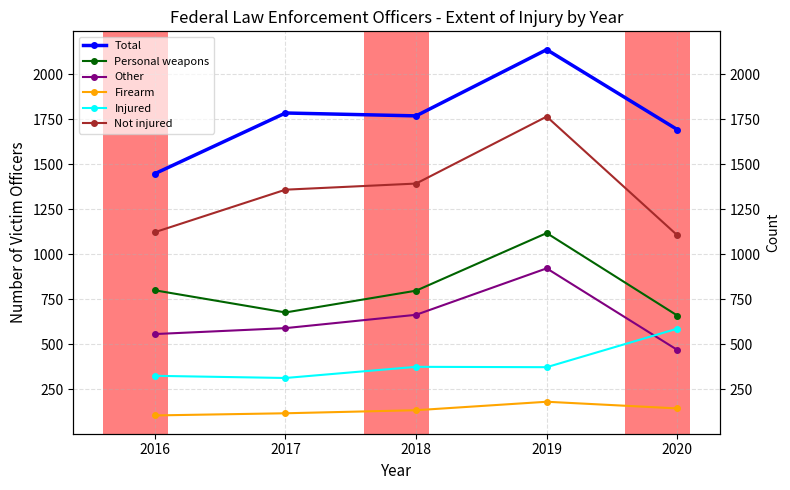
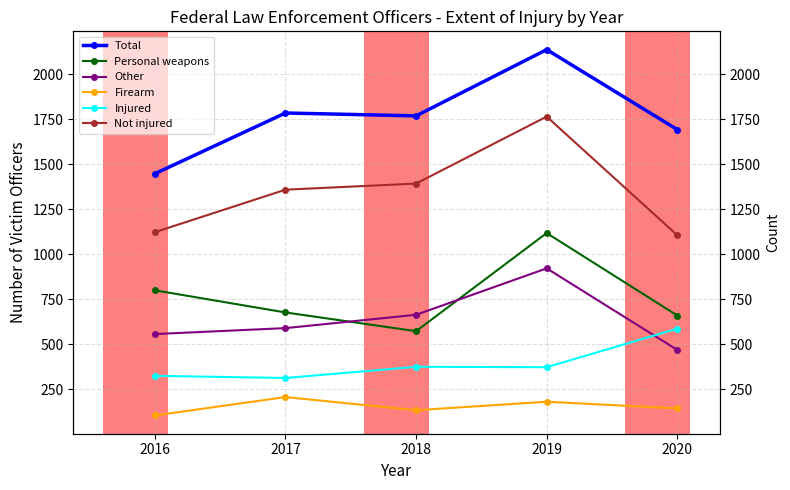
  {
    "Total": {
      "2016": 1450,
      "2017": 1780,
      "2018": 1770,
      "2019": 2140,
      "2020": 1690
    },
    "Personal weapons": {
      "2016": 800,
      "2017": 680,
-     "2018": 800,
+     "2018": 570,
      "2019": 1120,
      "2020": 660
    },
    "Other": {
      "2016": 560,
      "2017": 590,
      "2018": 660,
      "2019": 920,
      "2020": 470
    },
    "Firearm": {
      "2016": 100,
-     "2017": 120,
+     "2017": 210,
      "2018": 130,
      "2019": 180,
      "2020": 140
    },
    "Injured": {
      "2016": 320,
      "2017": 310,
      "2018": 370,
      "2019": 370,
      "2020": 590
    },
    "Not injured": {
      "2016": 1120,
      "2017": 1360,
      "2018": 1390,
      "2019": 1760,
      "2020": 1110
    }
  }
